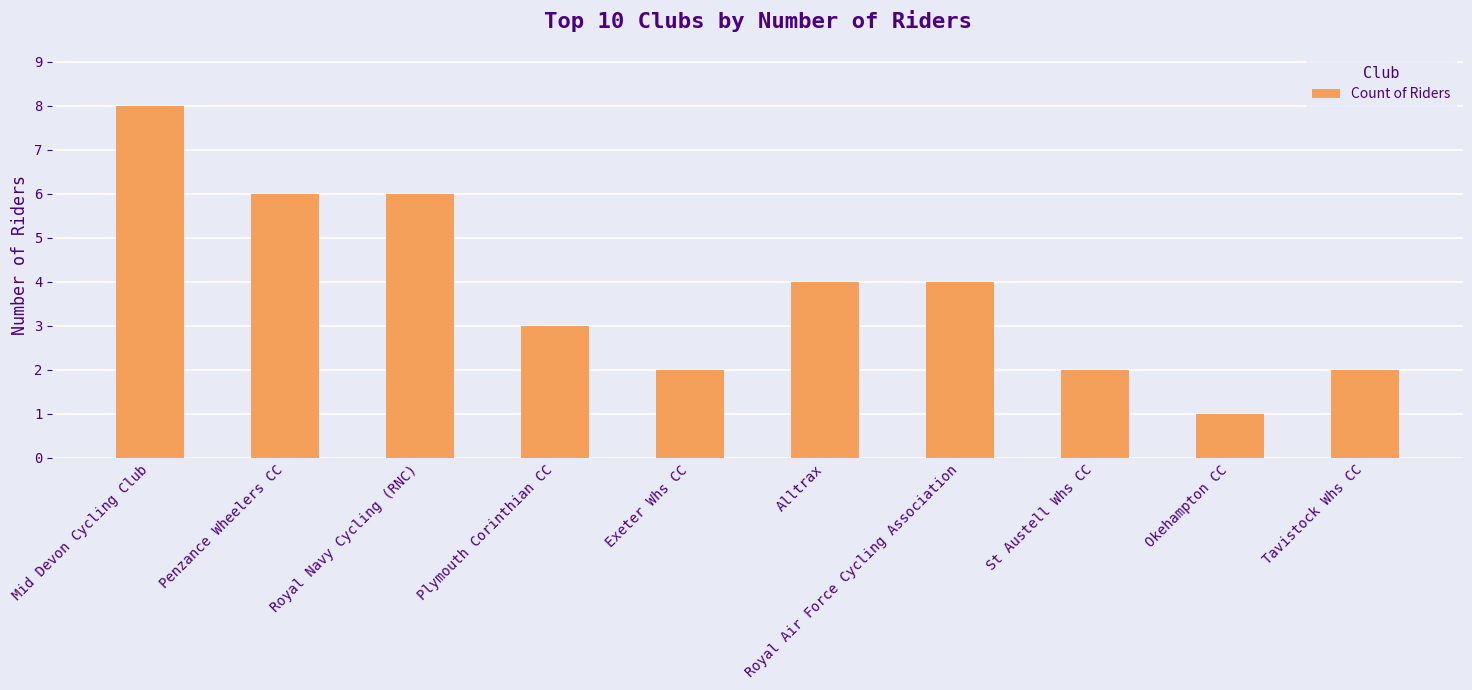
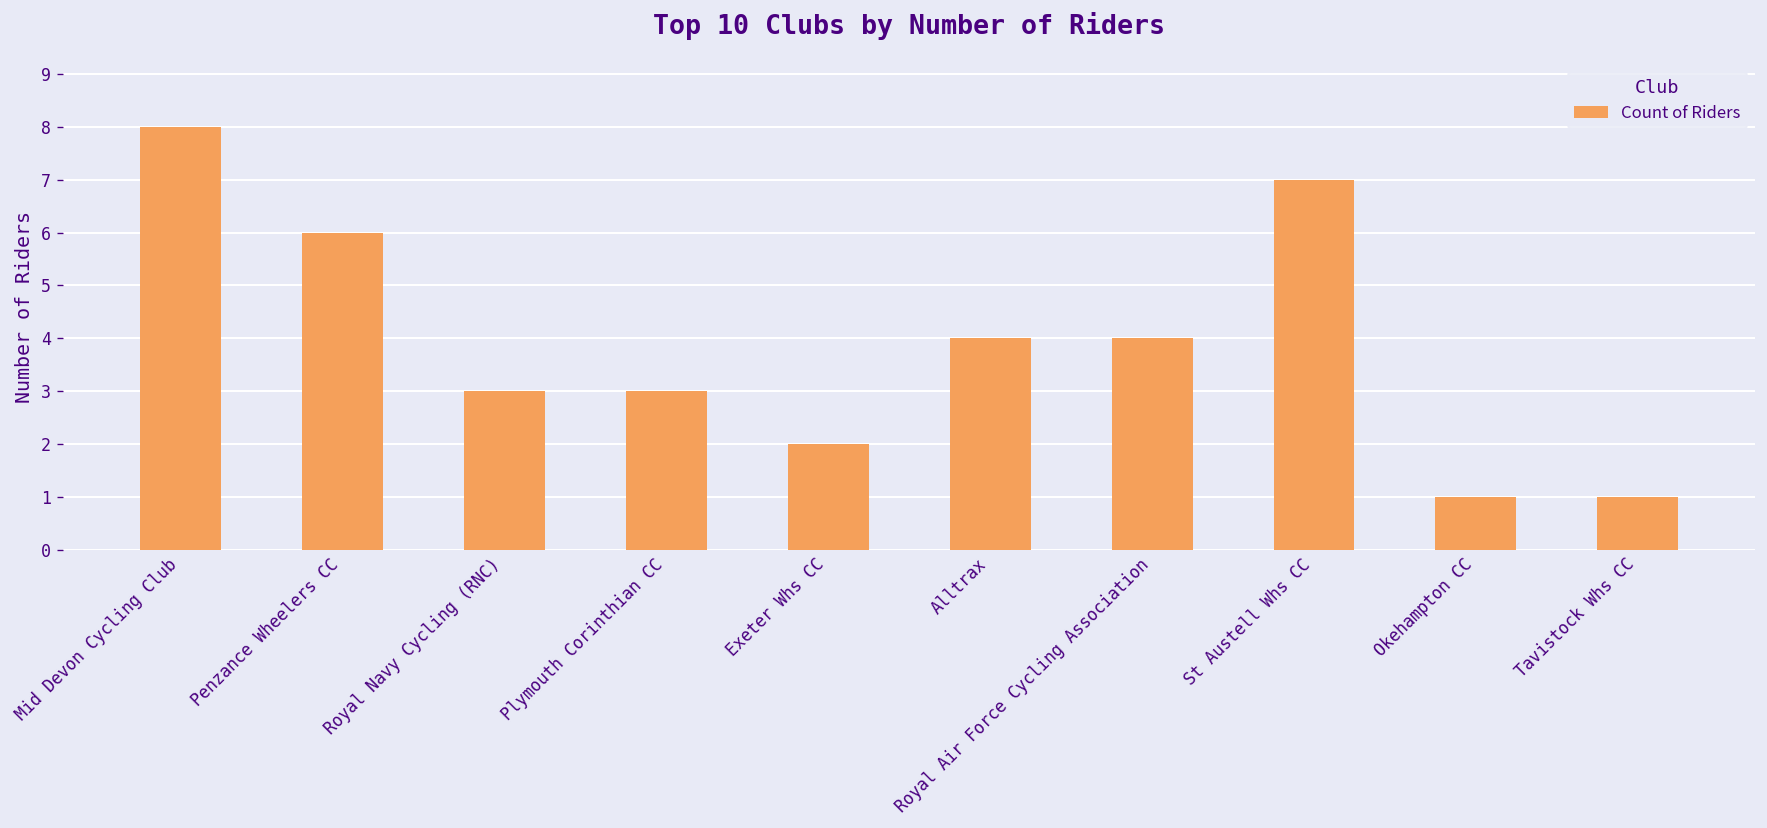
  {
    "Mid Devon Cycling Club": 8,
    "Penzance Wheelers CC": 6,
-   "Royal Navy Cycling (RNC)": 6,
+   "Royal Navy Cycling (RNC)": 3,
    "Plymouth Corinthian CC": 3,
    "Exeter Whs CC": 2,
    "Alltrax": 4,
    "Royal Air Force Cycling Association": 4,
-   "St Austell Whs CC": 2,
+   "St Austell Whs CC": 7,
    "Okehampton CC": 1,
-   "Tavistock Whs CC": 2
+   "Tavistock Whs CC": 1
  }
